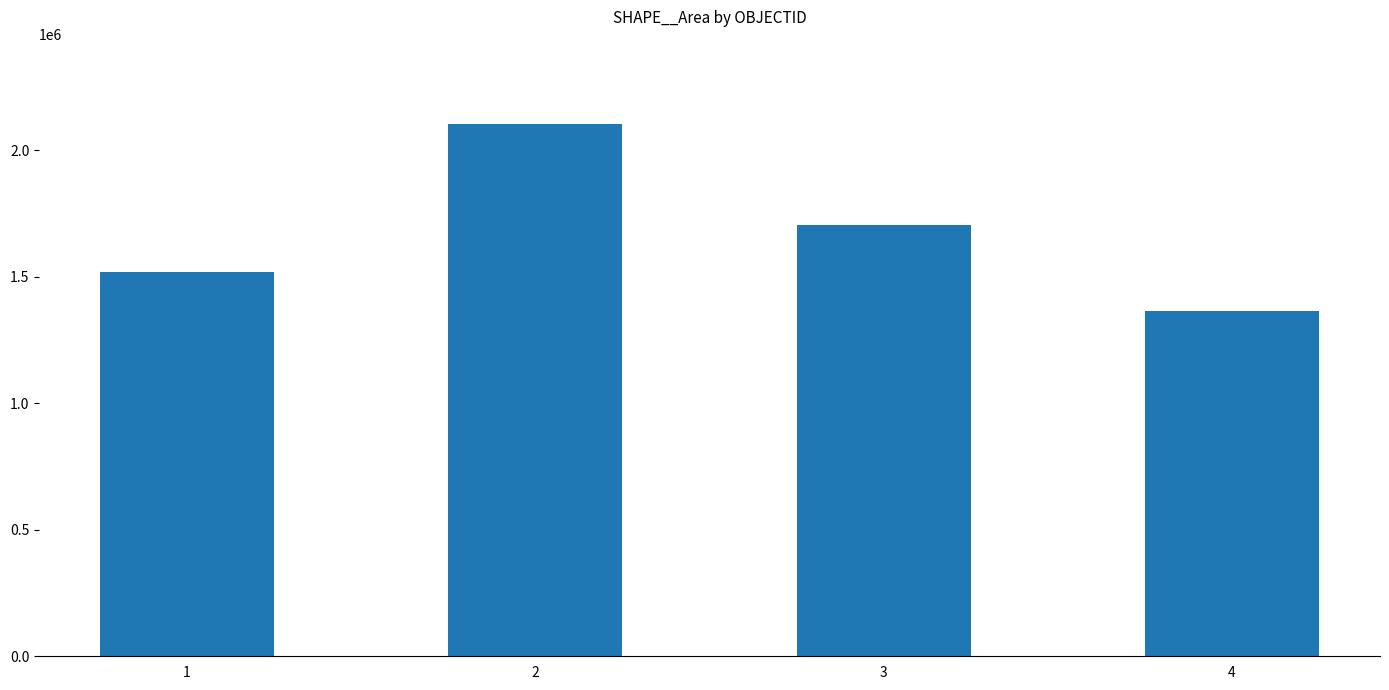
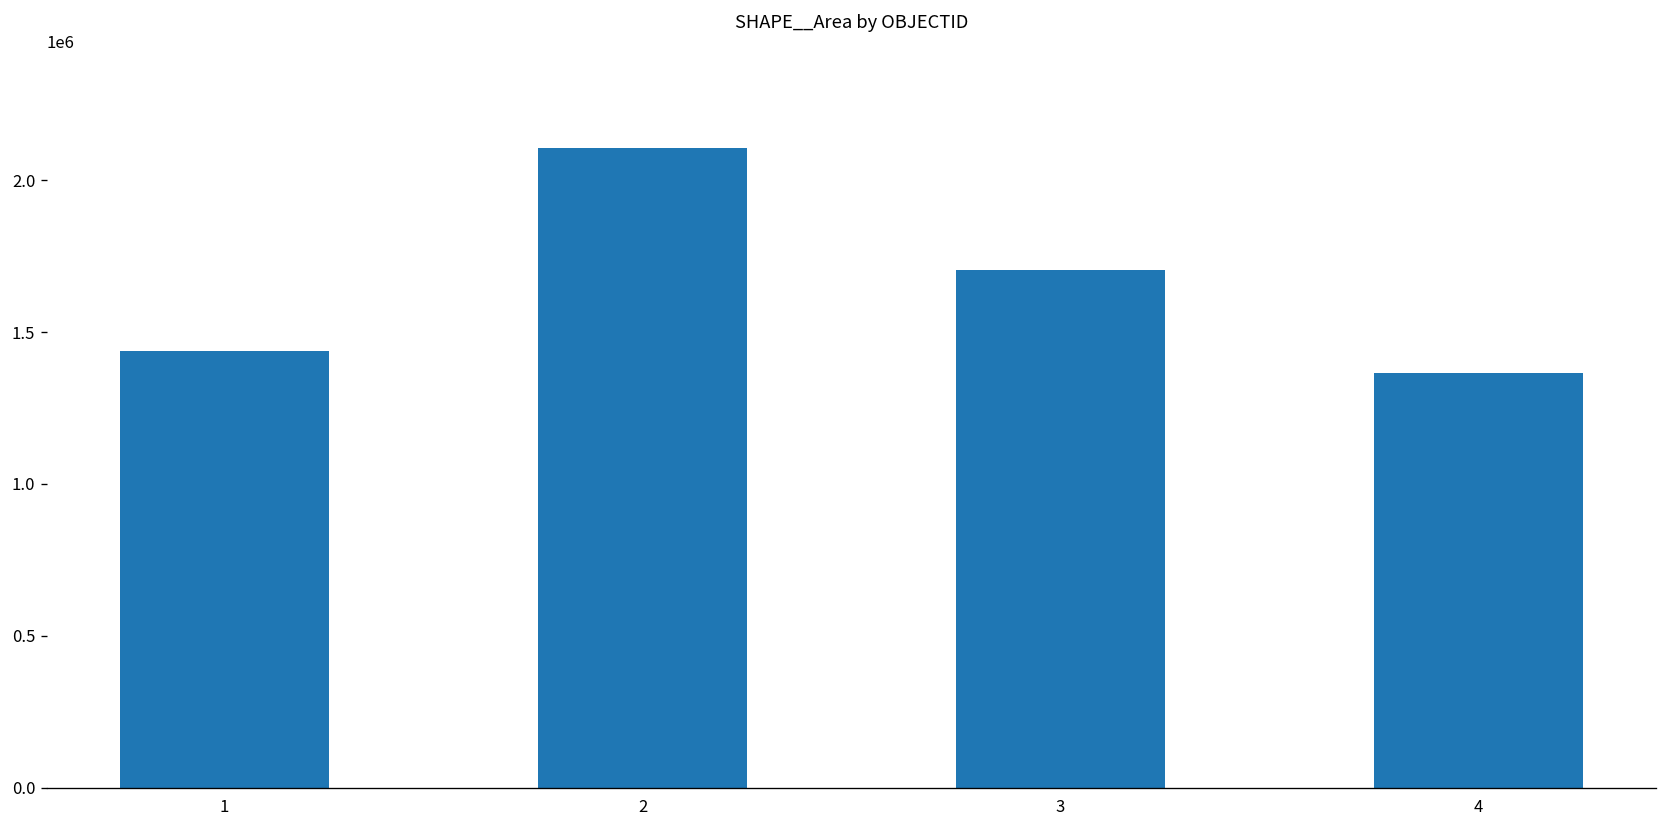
  {
-   "1": 1520000,
+   "1": 1440000,
    "2": 2100000,
    "3": 1700000,
    "4": 1360000
  }
